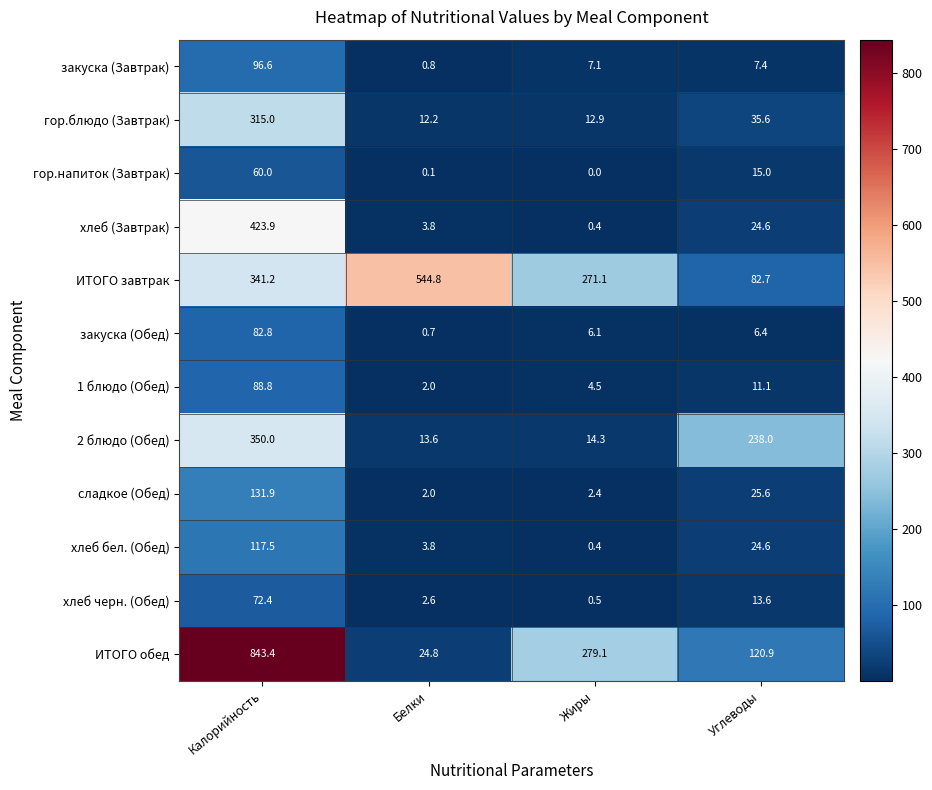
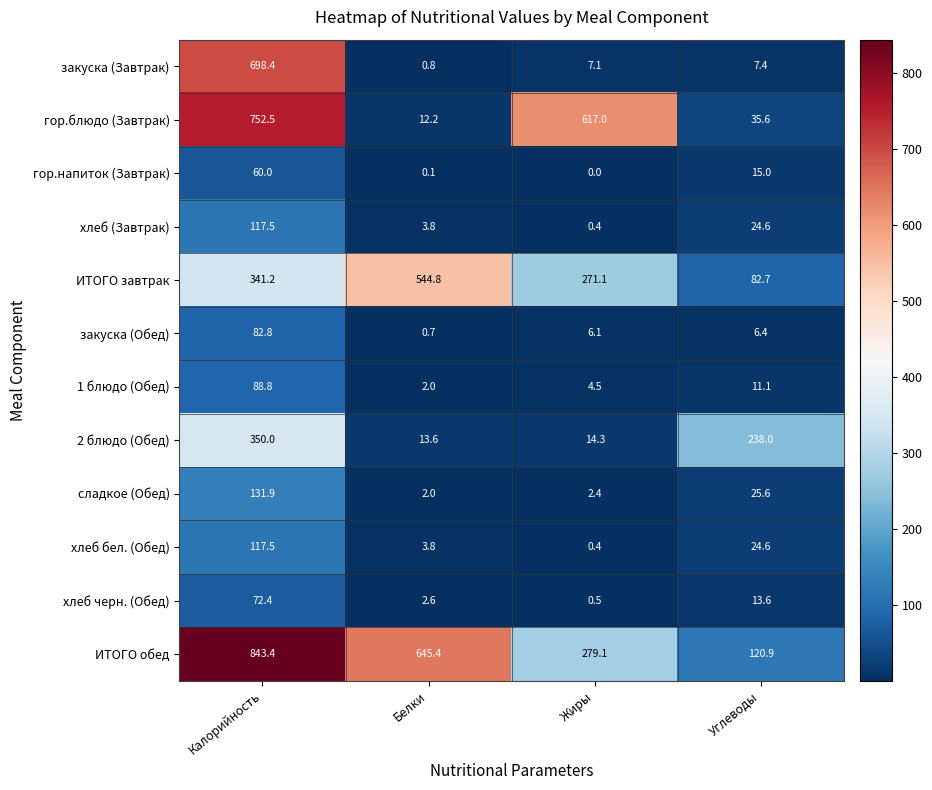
  {
    "закуска (Завтрак)": {
-     "Калорийность": 96.6,
+     "Калорийность": 698.4,
      "Белки": 0.8,
      "Жиры": 7.1,
      "Углеводы": 7.4
    },
    "гор.блюдо (Завтрак)": {
-     "Калорийность": 315.0,
+     "Калорийность": 752.5,
      "Белки": 12.2,
-     "Жиры": 12.9,
+     "Жиры": 617.0,
      "Углеводы": 35.6
    },
    "гор.напиток (Завтрак)": {
      "Калорийность": 60.0,
      "Белки": 0.1,
      "Жиры": 0.0,
      "Углеводы": 15.0
    },
    "хлеб (Завтрак)": {
-     "Калорийность": 423.9,
+     "Калорийность": 117.5,
      "Белки": 3.8,
      "Жиры": 0.4,
      "Углеводы": 24.6
    },
    "ИТОГО завтрак": {
      "Калорийность": 341.2,
      "Белки": 544.8,
      "Жиры": 271.1,
      "Углеводы": 82.7
    },
    "закуска (Обед)": {
      "Калорийность": 82.8,
      "Белки": 0.7,
      "Жиры": 6.1,
      "Углеводы": 6.4
    },
    "1 блюдо (Обед)": {
      "Калорийность": 88.8,
      "Белки": 2.0,
      "Жиры": 4.5,
      "Углеводы": 11.1
    },
    "2 блюдо (Обед)": {
      "Калорийность": 350.0,
      "Белки": 13.6,
      "Жиры": 14.3,
      "Углеводы": 238.0
    },
    "сладкое (Обед)": {
      "Калорийность": 131.9,
      "Белки": 2.0,
      "Жиры": 2.4,
      "Углеводы": 25.6
    },
    "хлеб бел. (Обед)": {
      "Калорийность": 117.5,
      "Белки": 3.8,
      "Жиры": 0.4,
      "Углеводы": 24.6
    },
    "хлеб черн. (Обед)": {
      "Калорийность": 72.4,
      "Белки": 2.6,
      "Жиры": 0.5,
      "Углеводы": 13.6
    },
    "ИТОГО обед": {
      "Калорийность": 843.4,
-     "Белки": 24.8,
+     "Белки": 645.4,
      "Жиры": 279.1,
      "Углеводы": 120.9
    }
  }
